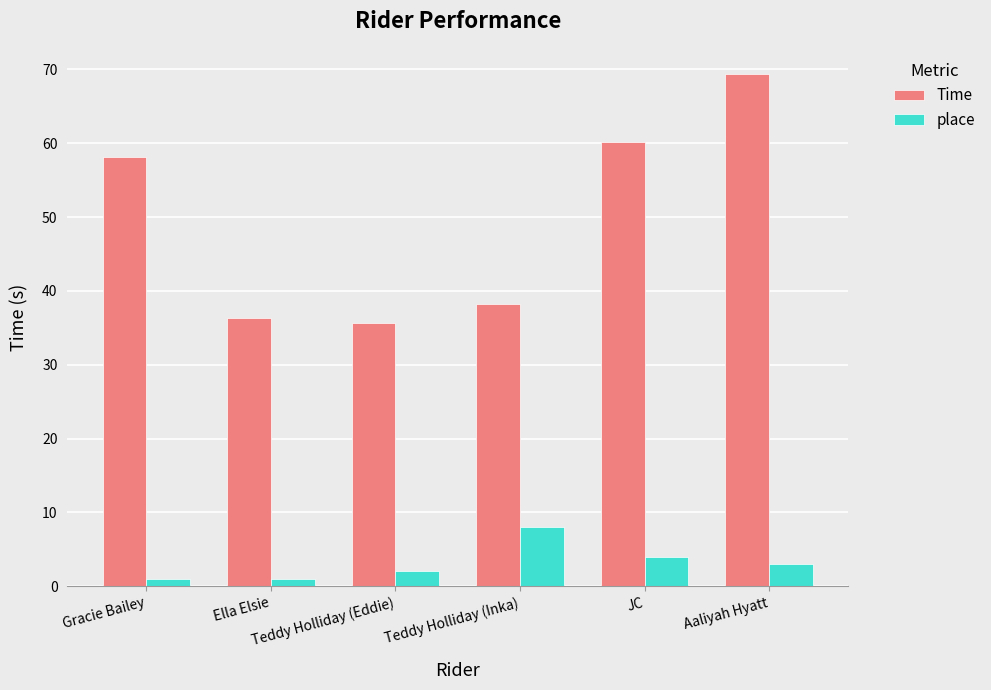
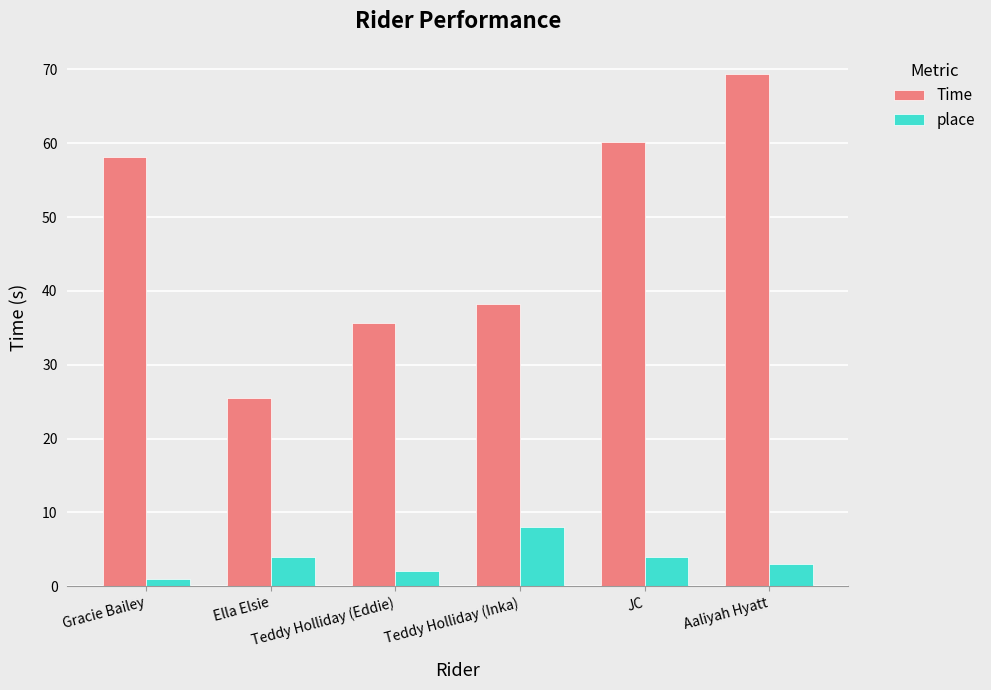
  {
    "Time": {
      "Gracie Bailey": 58,
-     "Ella Elsie": 36,
+     "Ella Elsie": 25,
      "Teddy Holliday (Eddie)": 36,
      "Teddy Holliday (Inka)": 38,
      "JC": 60,
      "Aaliyah Hyatt": 69
    },
    "place": {
      "Gracie Bailey": 1,
-     "Ella Elsie": 1,
+     "Ella Elsie": 4,
      "Teddy Holliday (Eddie)": 2,
      "Teddy Holliday (Inka)": 8,
      "JC": 4,
      "Aaliyah Hyatt": 3
    }
  }
